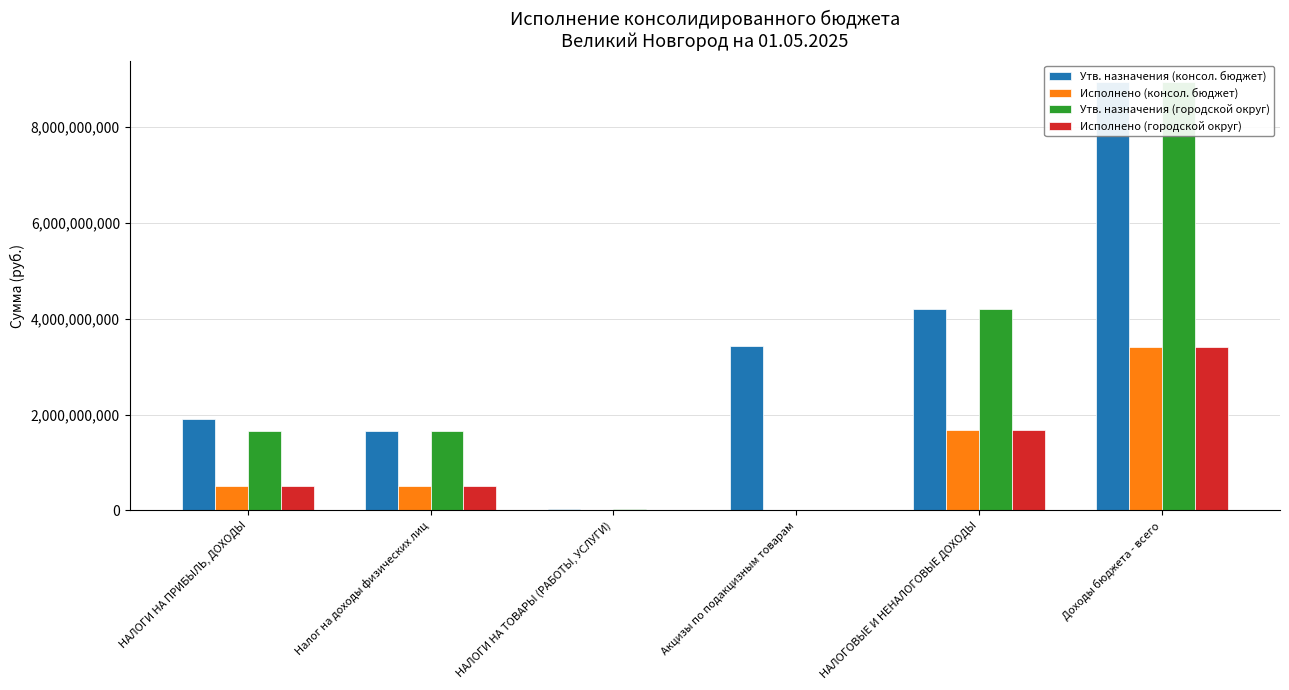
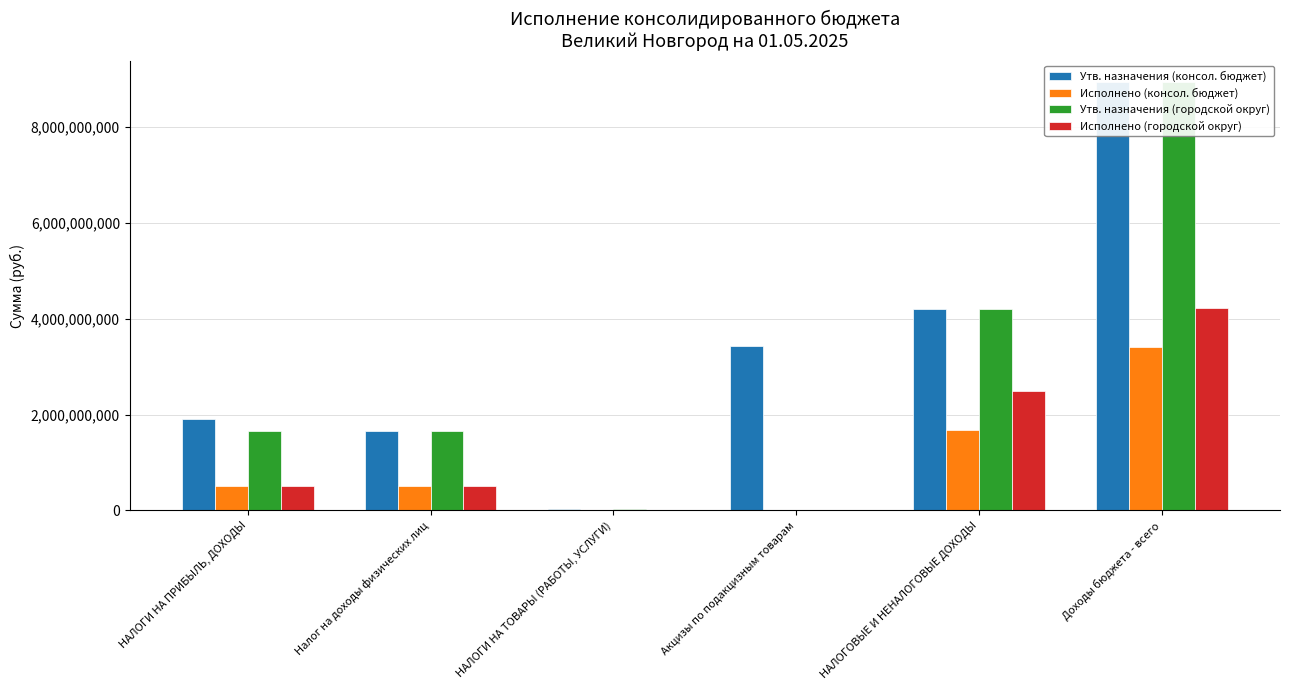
  {
    "Утв. назначения (консол. бюджет)": {
      "НАЛОГИ НА ПРИБЫЛЬ, ДОХОДЫ": "1,900,000,000",
      "Налог на доходы физических лиц": "1,700,000,000",
      "Акцизы по подакцизным товарам": "3,400,000,000",
      "НАЛОГОВЫЕ И НЕНАЛОГОВЫЕ ДОХОДЫ": "4,200,000,000"
    },
    "Исполнено (консол. бюджет)": {
      "НАЛОГИ НА ПРИБЫЛЬ, ДОХОДЫ": "500,000,000",
      "Налог на доходы физических лиц": "500,000,000",
      "НАЛОГОВЫЕ И НЕНАЛОГОВЫЕ ДОХОДЫ": "1,700,000,000",
      "Доходы бюджета - всего": "3,400,000,000"
    },
    "Утв. назначения (городской округ)": {
      "НАЛОГИ НА ПРИБЫЛЬ, ДОХОДЫ": "1,700,000,000",
      "Налог на доходы физических лиц": "1,700,000,000",
      "НАЛОГОВЫЕ И НЕНАЛОГОВЫЕ ДОХОДЫ": "4,200,000,000"
    },
    "Исполнено (городской округ)": {
      "НАЛОГИ НА ПРИБЫЛЬ, ДОХОДЫ": "500,000,000",
      "Налог на доходы физических лиц": "500,000,000",
-     "НАЛОГОВЫЕ И НЕНАЛОГОВЫЕ ДОХОДЫ": "1,700,000,000",
-     "Доходы бюджета - всего": "3,400,000,000"
+     "НАЛОГОВЫЕ И НЕНАЛОГОВЫЕ ДОХОДЫ": "2,500,000,000",
+     "Доходы бюджета - всего": "4,200,000,000"
    }
  }
